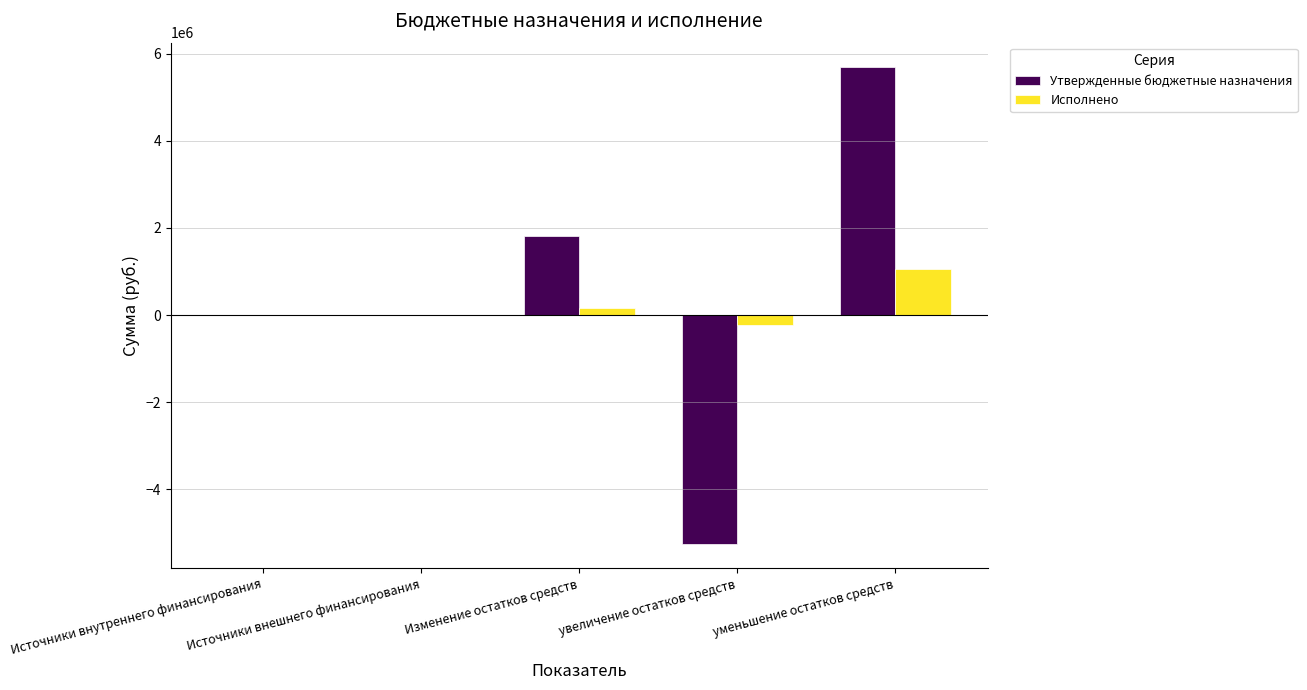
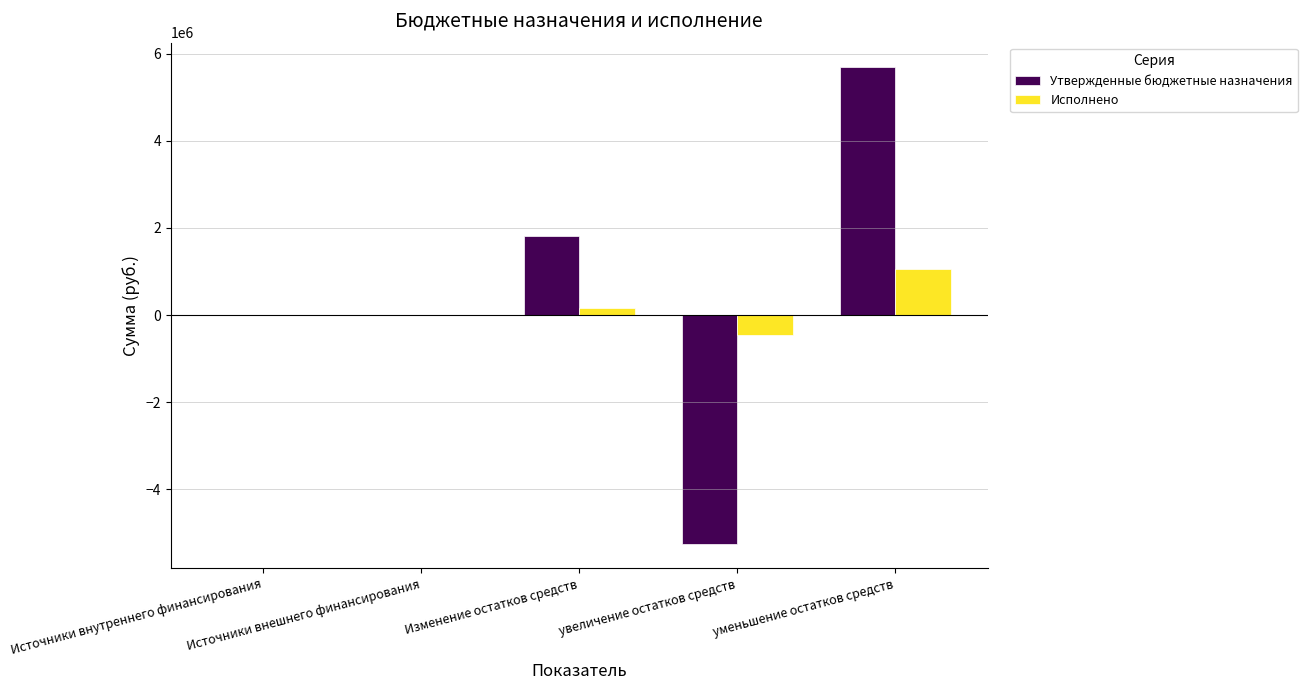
  {
    "Утвержденные бюджетные назначения": {
      "Источники внутреннего финансирования": 0,
      "Источники внешнего финансирования": 0,
      "Изменение остатков средств": 1800000,
      "увеличение остатков средств": -5300000,
      "уменьшение остатков средств": 5700000
    },
    "Исполнено": {
      "Источники внутреннего финансирования": 0,
      "Источники внешнего финансирования": 0,
      "Изменение остатков средств": 200000,
-     "увеличение остатков средств": -200000,
+     "увеличение остатков средств": -400000,
      "уменьшение остатков средств": 1100000
    }
  }
